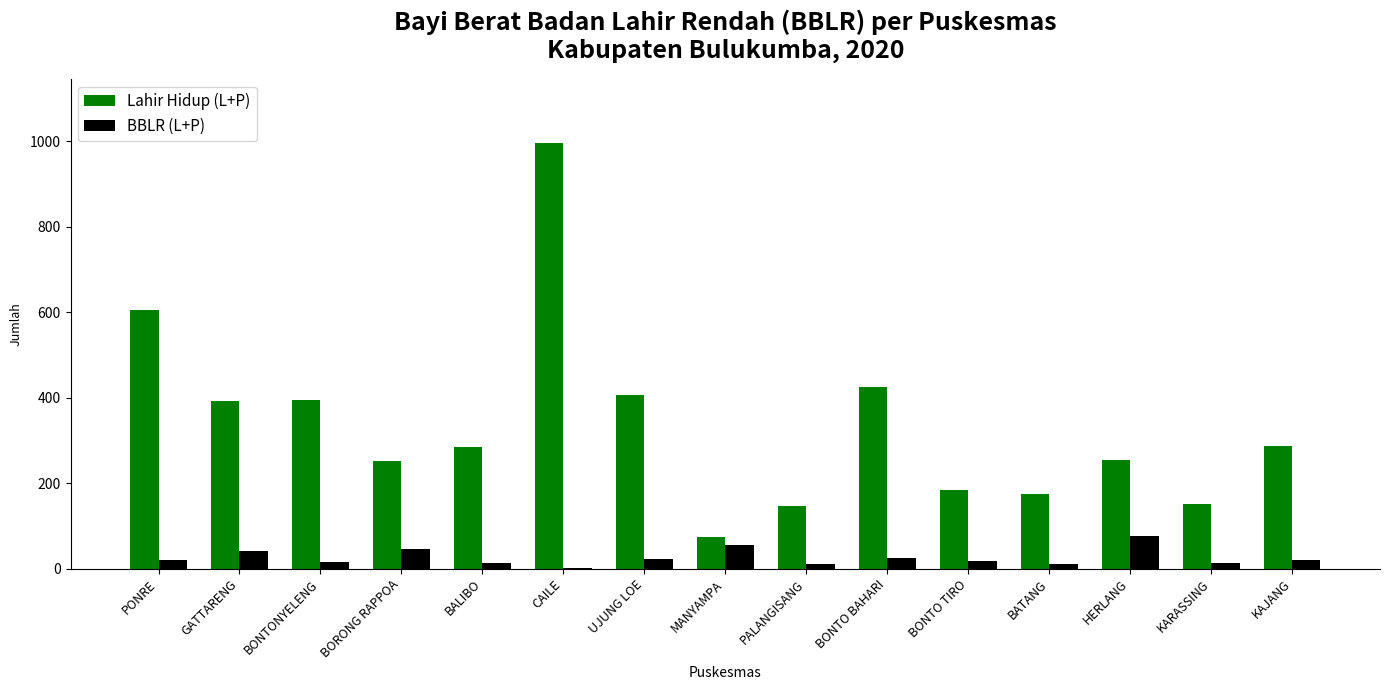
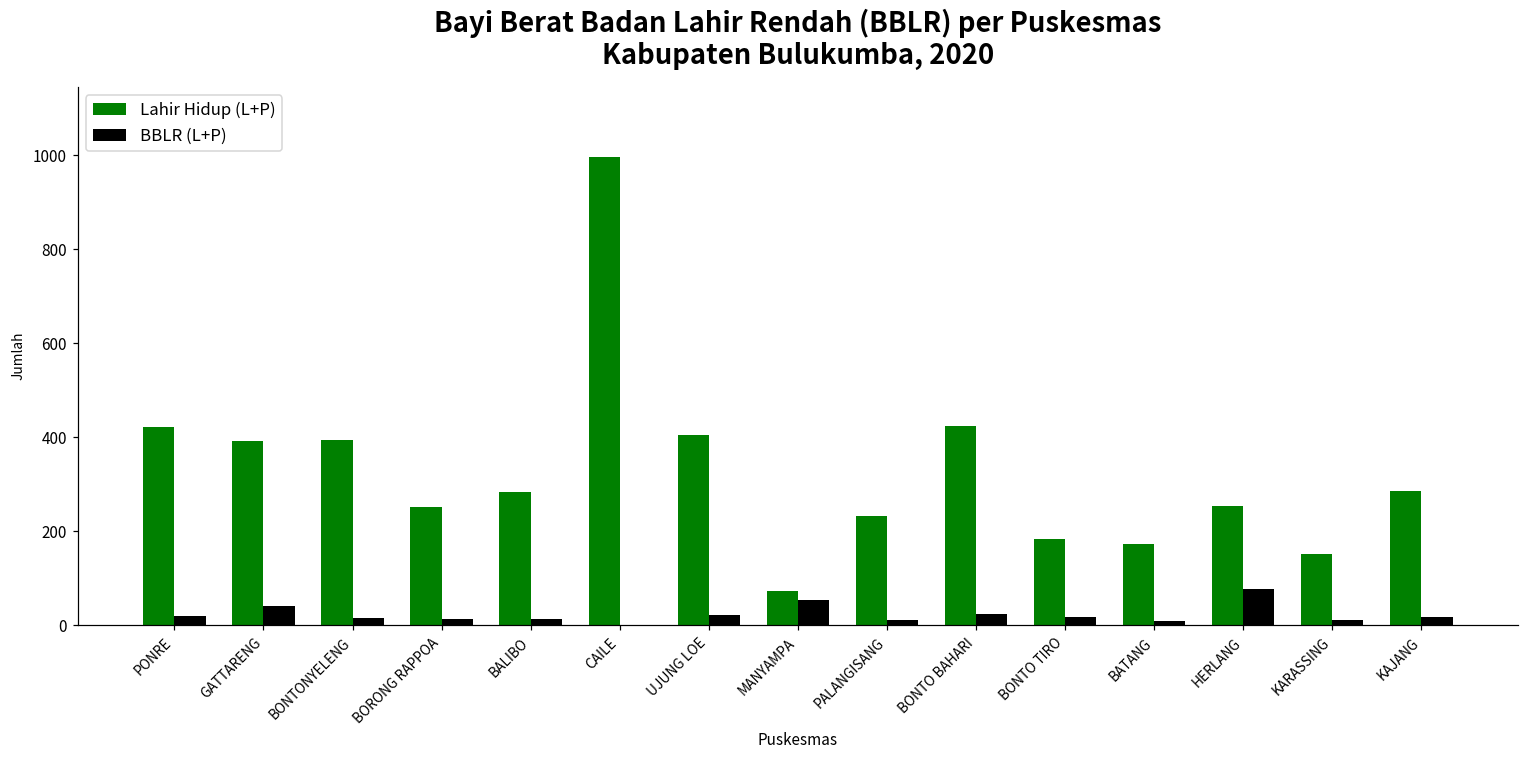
  {
    "Lahir Hidup (L+P)": {
-     "PONRE": 610,
+     "PONRE": 420,
      "GATTARENG": 390,
      "BONTONYELENG": 390,
      "BORONG RAPPOA": 250,
      "BALIBO": 280,
      "CAILE": 1000,
      "UJUNG LOE": 410,
      "MANYAMPA": 70,
-     "PALANGISANG": 150,
+     "PALANGISANG": 230,
      "BONTO BAHARI": 420,
      "BONTO TIRO": 180,
      "BATANG": 170,
      "HERLANG": 250,
      "KARASSING": 150,
      "KAJANG": 290
    },
    "BBLR (L+P)": {
      "PONRE": 20,
      "GATTARENG": 40,
      "BONTONYELENG": 20,
-     "BORONG RAPPOA": 50,
+     "BORONG RAPPOA": 10,
      "BALIBO": 10,
      "UJUNG LOE": 20,
      "MANYAMPA": 60,
      "PALANGISANG": 10,
      "BONTO BAHARI": 20,
      "BONTO TIRO": 20,
      "BATANG": 10,
      "HERLANG": 80,
      "KARASSING": 10,
      "KAJANG": 20
    }
  }
